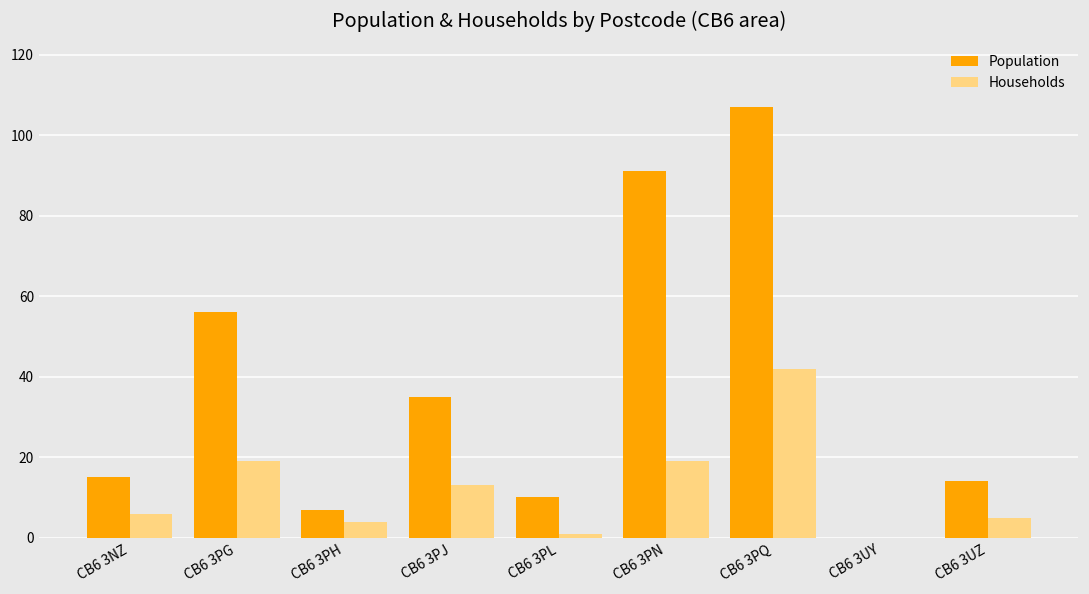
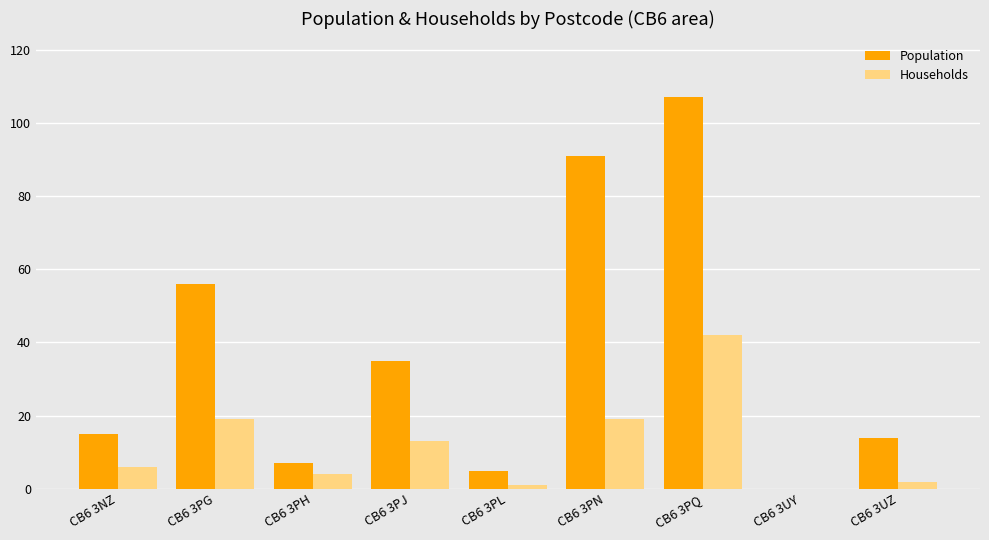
  {
    "Population": {
      "CB6 3NZ": 15,
      "CB6 3PG": 56,
      "CB6 3PH": 7,
      "CB6 3PJ": 35,
-     "CB6 3PL": 10,
+     "CB6 3PL": 5,
      "CB6 3PN": 91,
      "CB6 3PQ": 107,
      "CB6 3UY": 0,
      "CB6 3UZ": 14
    },
    "Households": {
      "CB6 3NZ": 6,
      "CB6 3PG": 19,
      "CB6 3PH": 4,
      "CB6 3PJ": 13,
      "CB6 3PL": 1,
      "CB6 3PN": 19,
      "CB6 3PQ": 42,
      "CB6 3UY": 0,
-     "CB6 3UZ": 5
+     "CB6 3UZ": 2
    }
  }
